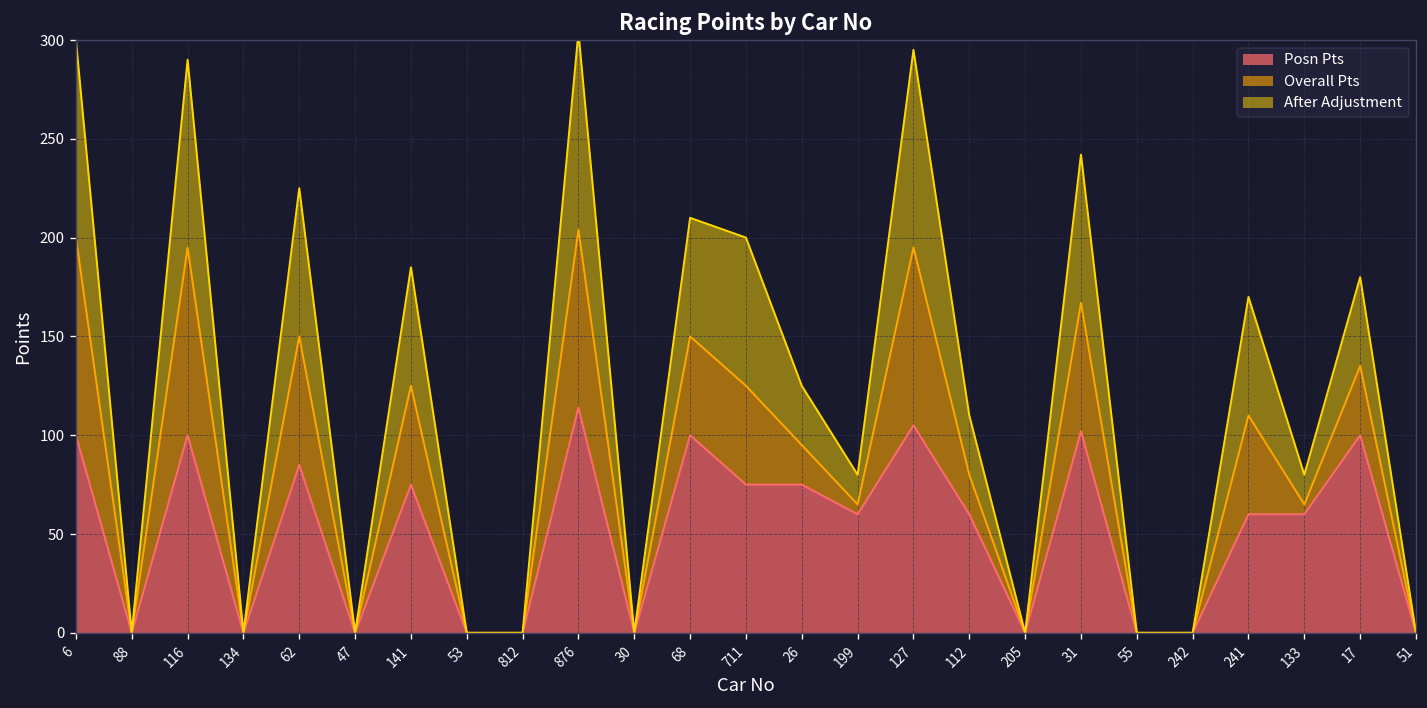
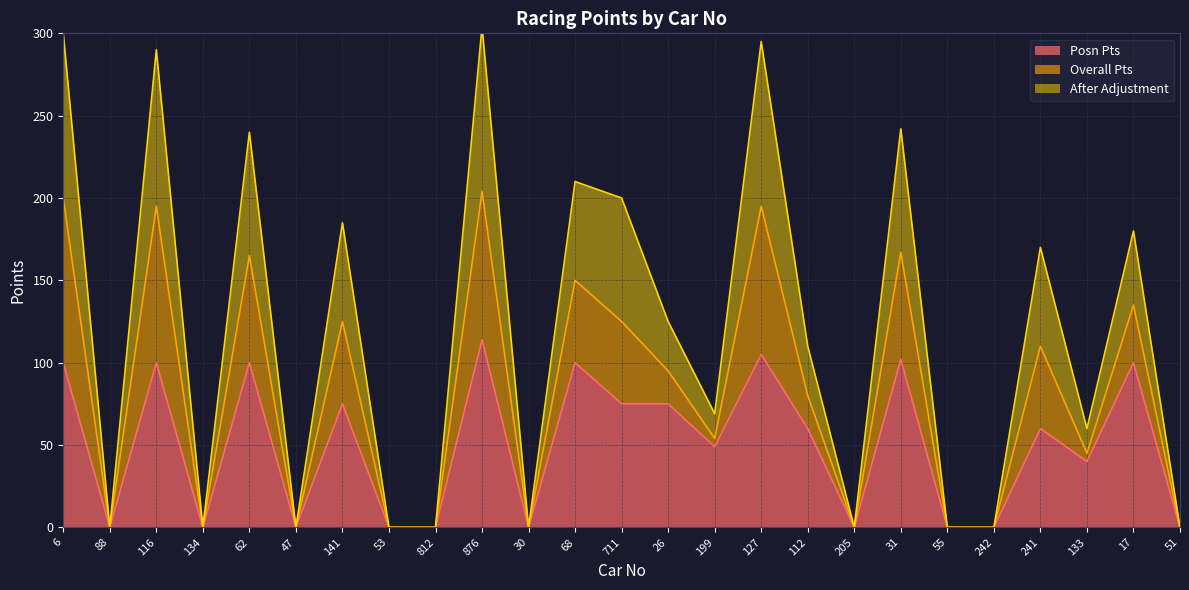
  {
    "Posn Pts": {
      "6": 100,
      "116": 100,
-     "62": 85,
+     "62": 100,
      "141": 75,
      "876": 114,
      "68": 100,
      "711": 75,
      "26": 75,
-     "199": 60,
+     "199": 49,
      "127": 105,
      "112": 60,
      "31": 102,
      "241": 60,
-     "133": 60,
+     "133": 40,
      "17": 100
    }
  }
